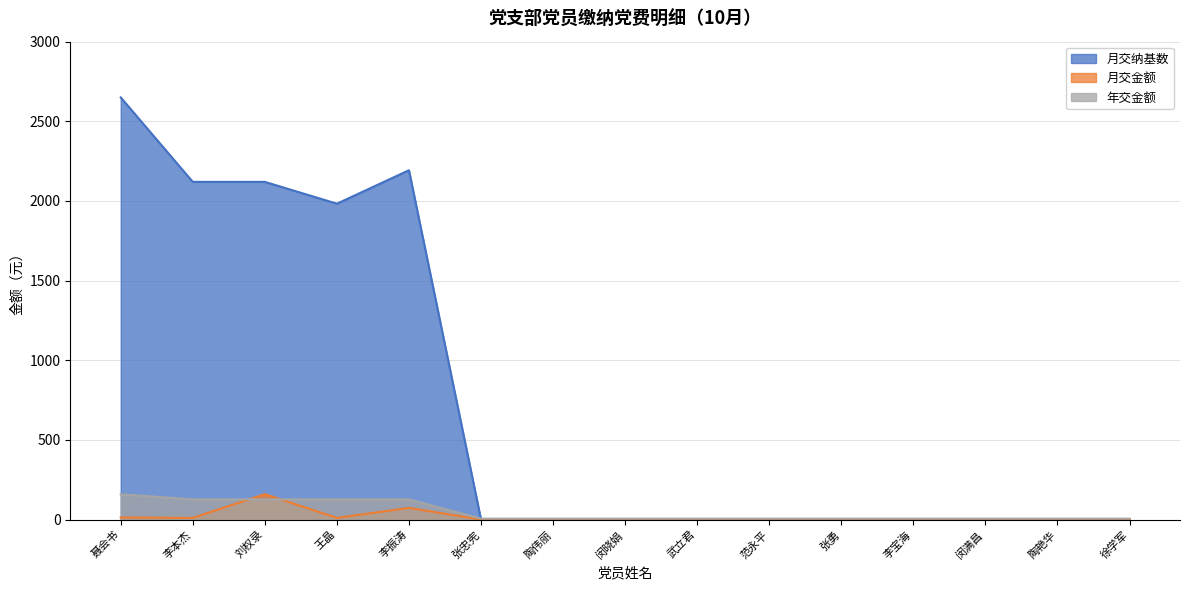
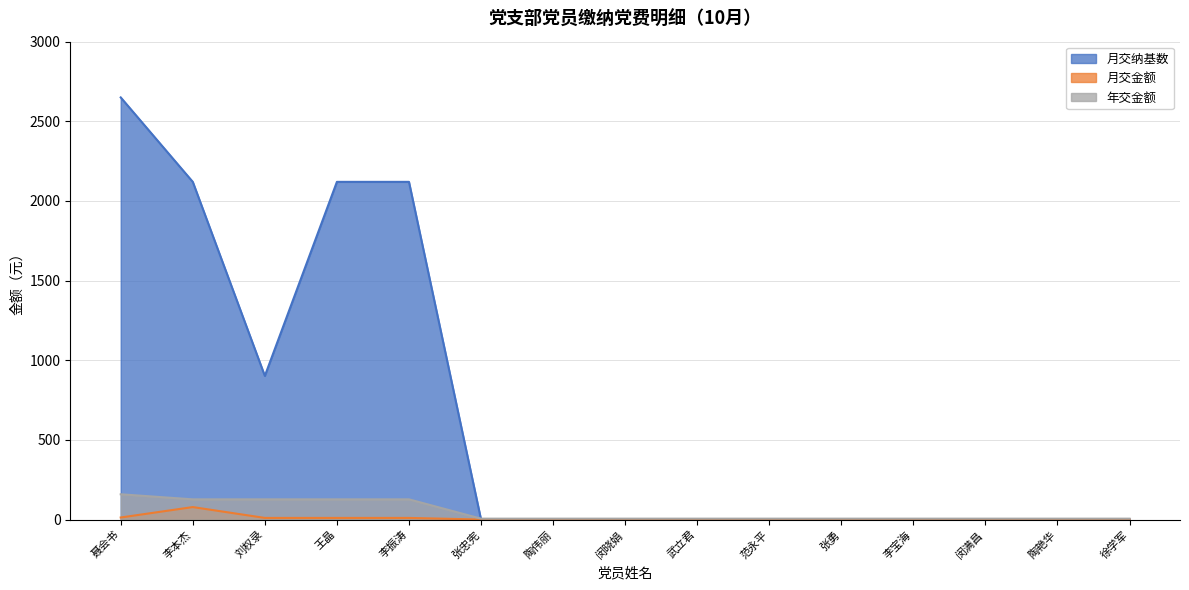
  {
    "月交纳基数": {
      "聂会书": 2650,
      "李本杰": 2120,
-     "刘权录": 2120,
-     "王晶": 1980,
-     "李振涛": 2190
+     "刘权录": 900,
+     "王晶": 2120,
+     "李振涛": 2120
    },
    "月交金额": {
      "聂会书": 10,
-     "李本杰": 10,
-     "刘权录": 160,
+     "李本杰": 80,
+     "刘权录": 10,
      "王晶": 10,
-     "李振涛": 70
+     "李振涛": 10
    },
    "年交金额": {
      "聂会书": 160,
      "李本杰": 130,
      "刘权录": 130,
      "王晶": 130,
      "李振涛": 130
    }
  }
